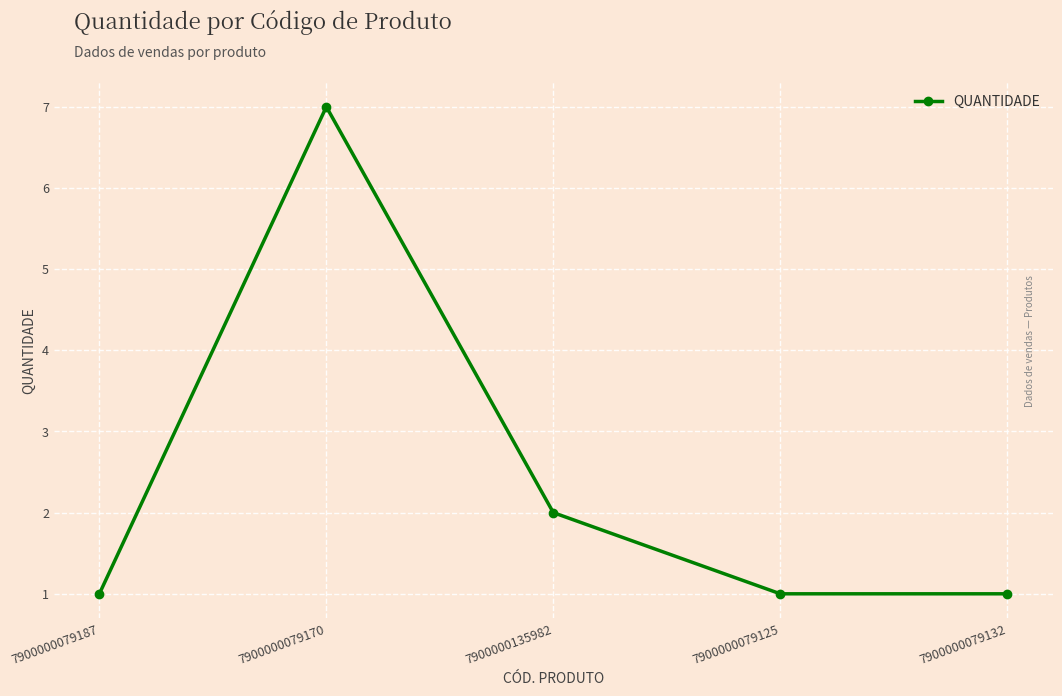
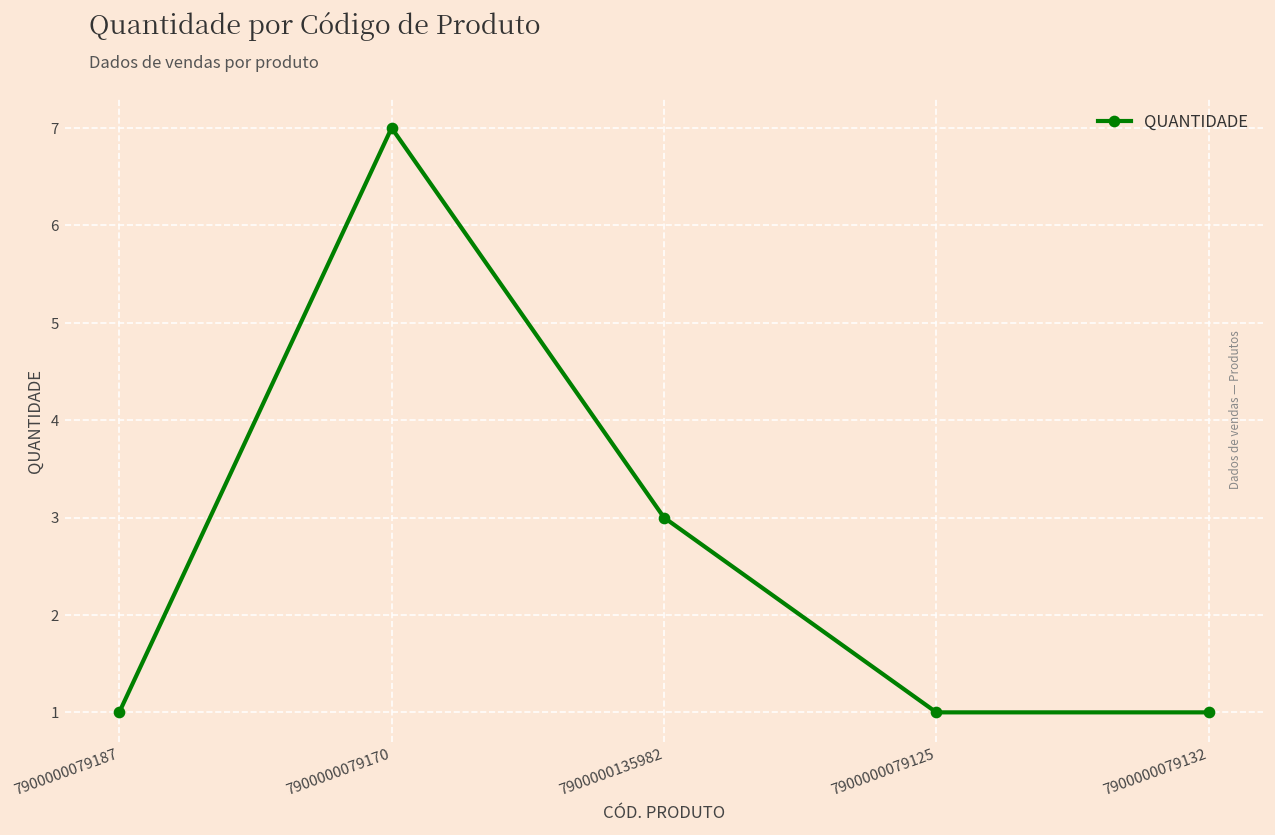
  {
    "7900000079187": 1,
    "7900000079170": 7,
-   "7900000135982": 2,
+   "7900000135982": 3,
    "7900000079125": 1,
    "7900000079132": 1
  }
